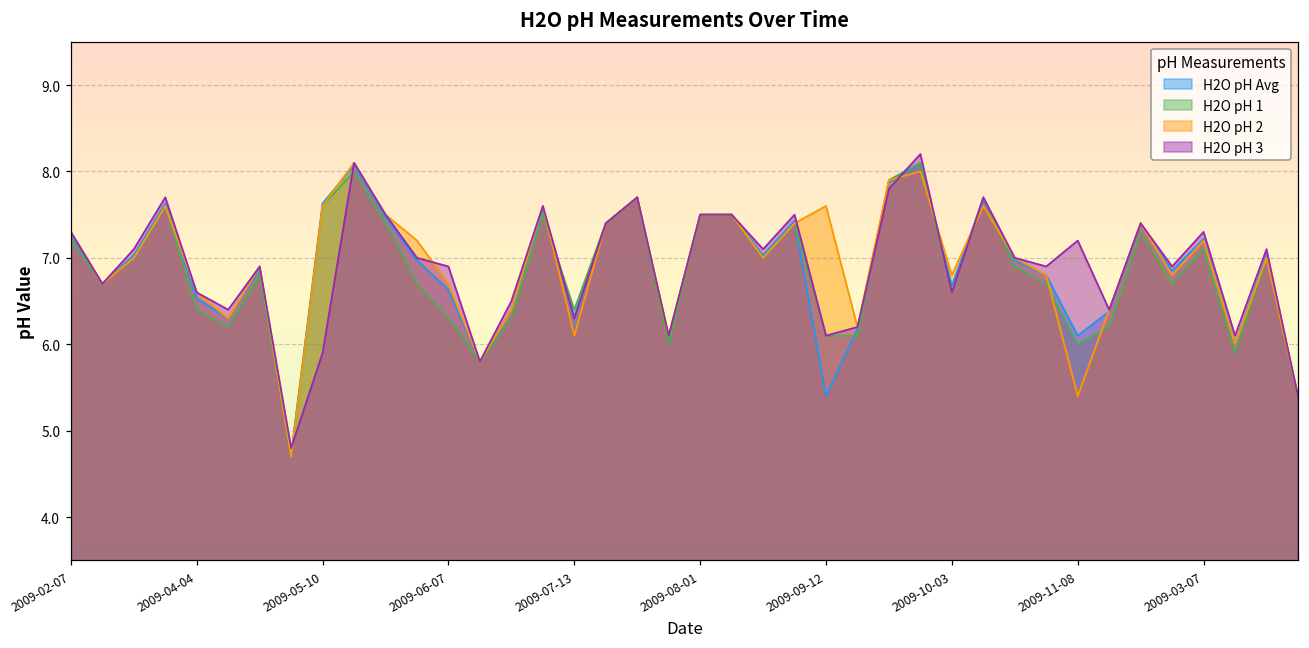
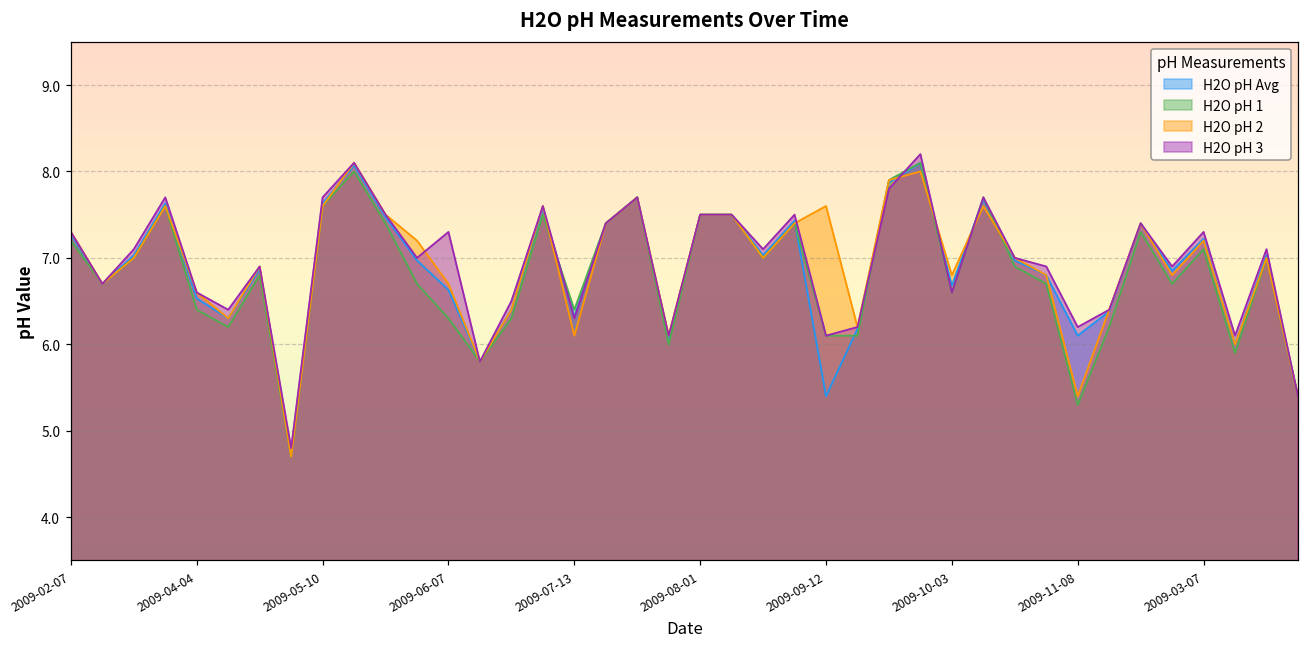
  {
    "H2O pH Avg": {
      "2009-06-07": 6.6,
      "2009-09-12": 5.4,
      "2009-11-08": 6.1
    },
    "H2O pH 1": {
      "2009-06-07": 6.3,
-     "2009-11-08": 6.0
+     "2009-11-08": 5.3
    },
    "H2O pH 2": {
      "2009-06-07": 6.7,
      "2009-09-12": 7.6,
      "2009-11-08": 5.4
    },
    "H2O pH 3": {
-     "2009-05-10": 5.9,
-     "2009-06-07": 6.9,
-     "2009-11-08": 7.2
+     "2009-05-10": 7.7,
+     "2009-06-07": 7.3,
+     "2009-11-08": 6.2
    }
  }
